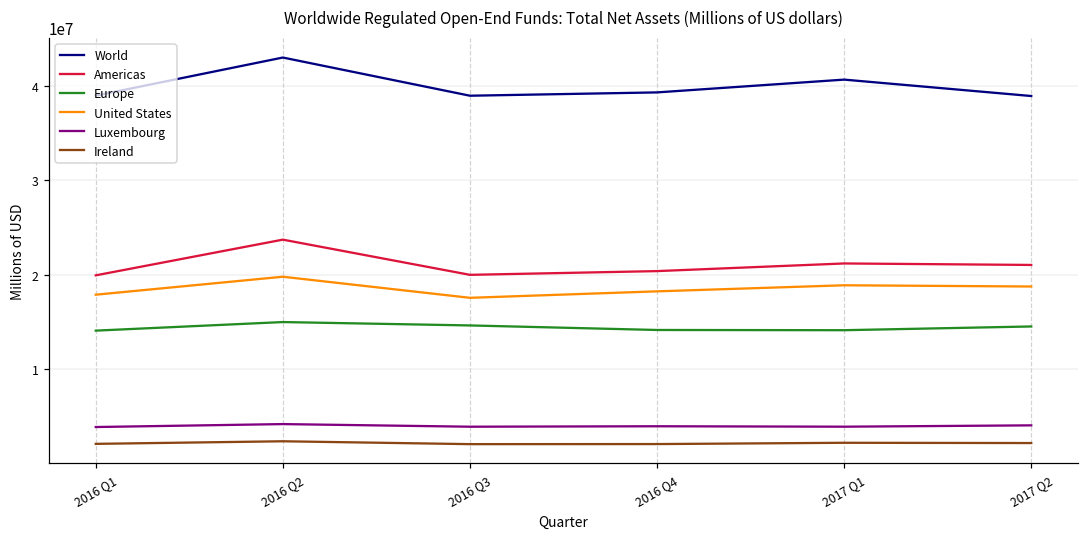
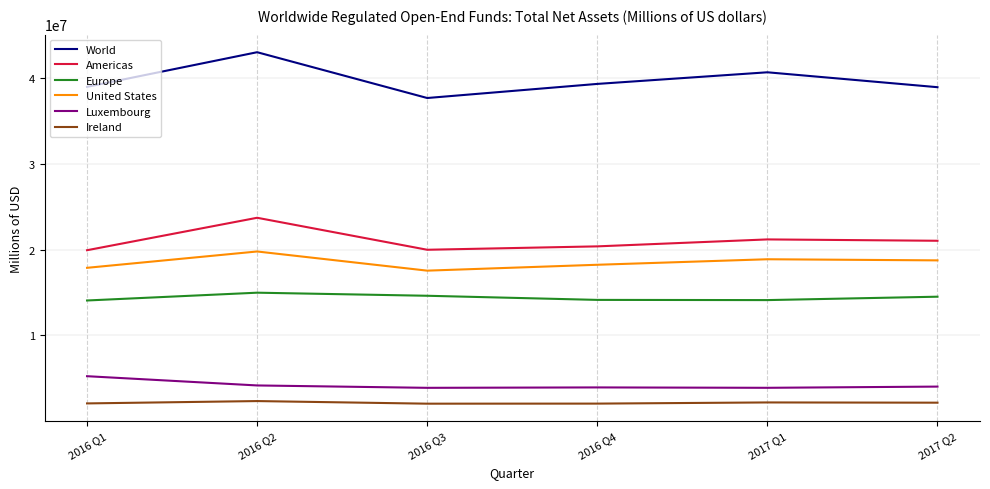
  {
    "World": {
      "2016 Q2": 43000000,
-     "2016 Q3": 39000000,
+     "2016 Q3": 38000000,
      "2016 Q4": 39000000,
      "2017 Q1": 41000000,
      "2017 Q2": 39000000
    },
    "Americas": {
      "2016 Q1": 20000000,
      "2016 Q2": 24000000,
      "2016 Q3": 20000000,
      "2016 Q4": 20000000,
      "2017 Q1": 21000000,
      "2017 Q2": 21000000
    },
    "Europe": {
      "2016 Q1": 14000000,
      "2016 Q2": 15000000,
      "2016 Q3": 15000000,
      "2016 Q4": 14000000,
      "2017 Q1": 14000000,
      "2017 Q2": 15000000
    },
    "United States": {
      "2016 Q1": 18000000,
      "2016 Q2": 20000000,
      "2016 Q3": 18000000,
      "2016 Q4": 18000000,
      "2017 Q1": 19000000,
      "2017 Q2": 19000000
    },
    "Luxembourg": {
-     "2016 Q1": 4000000,
+     "2016 Q1": 5000000,
      "2016 Q2": 4000000,
      "2016 Q3": 4000000,
      "2016 Q4": 4000000,
      "2017 Q1": 4000000,
      "2017 Q2": 4000000
    },
    "Ireland": {
      "2016 Q1": 2000000,
      "2016 Q2": 2000000,
      "2016 Q3": 2000000,
      "2016 Q4": 2000000,
      "2017 Q1": 2000000,
      "2017 Q2": 2000000
    }
  }
